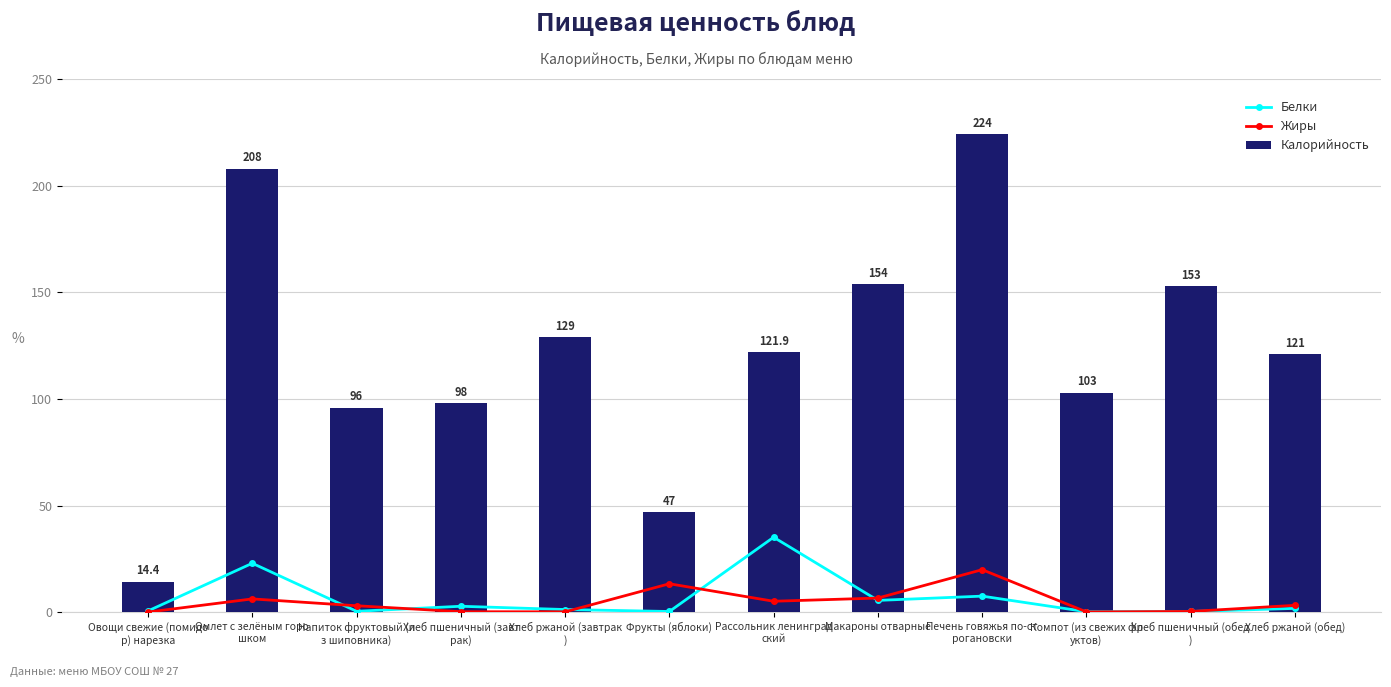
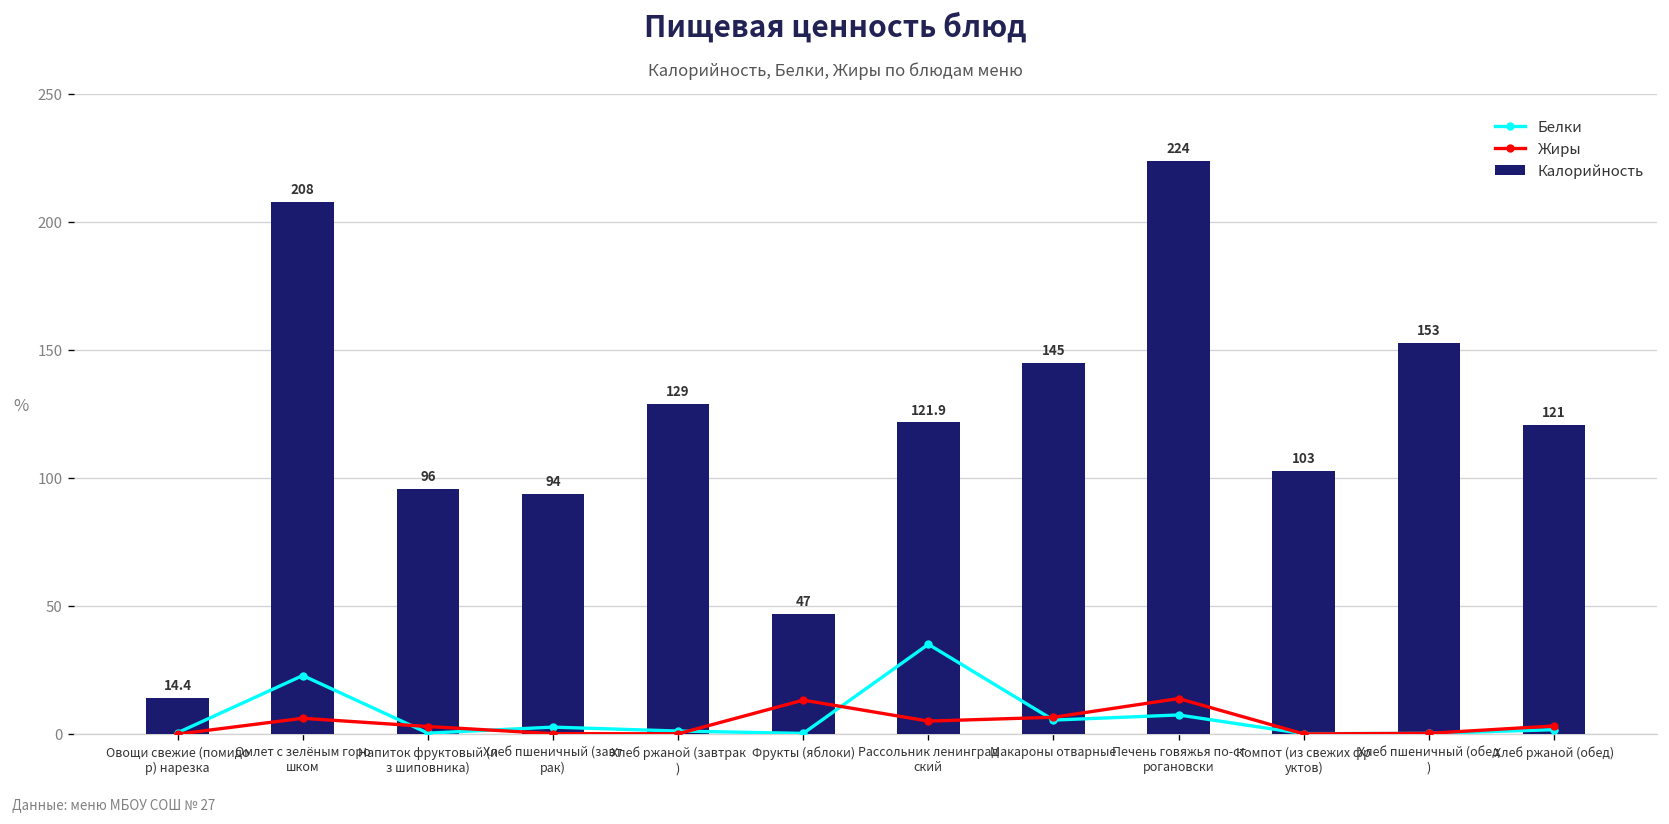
  {
    "Калорийность": {
      "Овощи свежие (помидо р) нарезка": 14.4,
      "Омлет с зелёным горо шком": 208,
      "Напиток фруктовый (и з шиповника)": 96,
-     "Хлеб пшеничный (завт рак)": 98,
+     "Хлеб пшеничный (завт рак)": 94,
      "Хлеб ржаной (завтрак )": 129,
      "Фрукты (яблоки)": 47,
      "Рассольник ленинград ский": 121.9,
-     "Макароны отварные": 154,
+     "Макароны отварные": 145,
      "Печень говяжья по-ст рогановски": 224,
      "Компот (из свежих фр уктов)": 103,
      "Хлеб пшеничный (обед )": 153,
      "Хлеб ржаной (обед)": 121
    },
    "Белки": {
      "Омлет с зелёным горо шком": 23,
      "Напиток фруктовый (и з шиповника)": 1,
      "Хлеб пшеничный (завт рак)": 3,
      "Фрукты (яблоки)": 0,
      "Рассольник ленинград ский": 35,
      "Печень говяжья по-ст рогановски": 8,
      "Хлеб ржаной (обед)": 2
    },
    "Жиры": {
      "Омлет с зелёным горо шком": 6,
      "Напиток фруктовый (и з шиповника)": 3,
      "Хлеб пшеничный (завт рак)": 0,
      "Фрукты (яблоки)": 13,
      "Рассольник ленинград ский": 5,
-     "Печень говяжья по-ст рогановски": 20,
+     "Печень говяжья по-ст рогановски": 14,
      "Хлеб ржаной (обед)": 3
    }
  }
